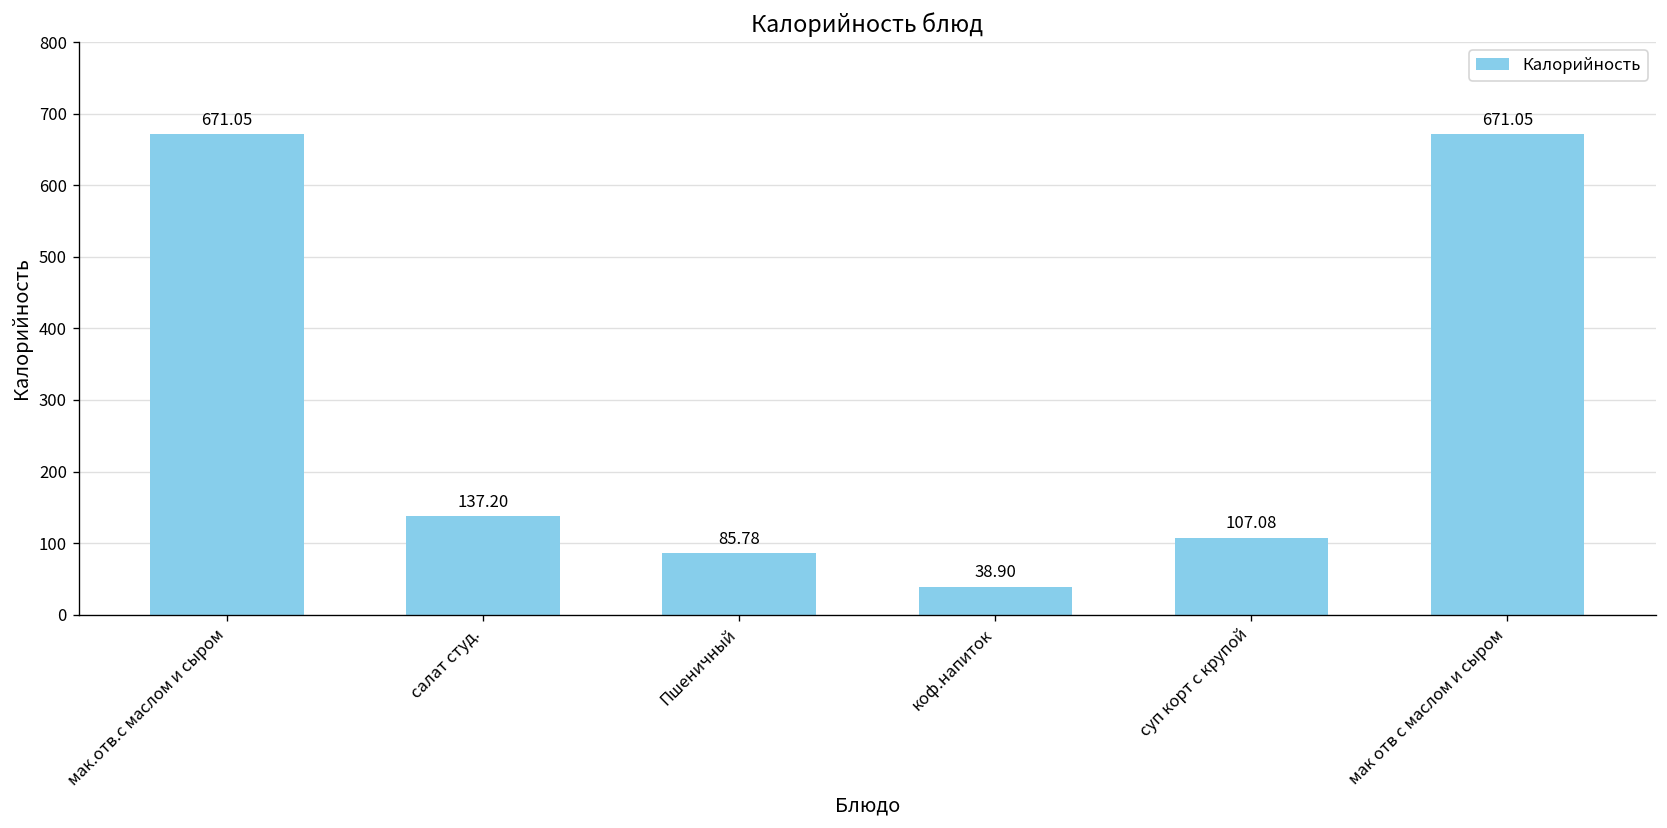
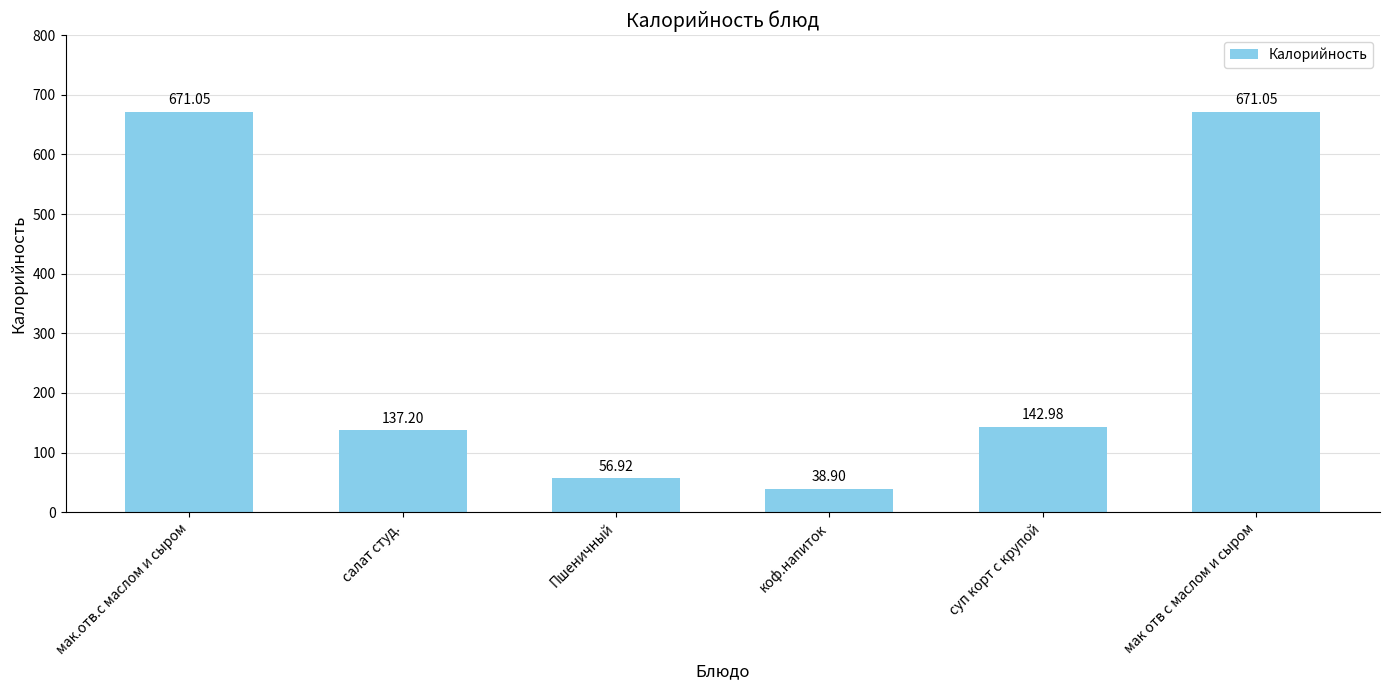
  {
    "мак.отв.с маслом и сыром": 671.05,
    "салат студ.": 137.20,
-   "Пшеничный": 85.78,
+   "Пшеничный": 56.92,
    "коф.напиток": 38.90,
-   "суп корт с крупой": 107.08,
+   "суп корт с крупой": 142.98,
    "мак отв с маслом и сыром": 671.05
  }
